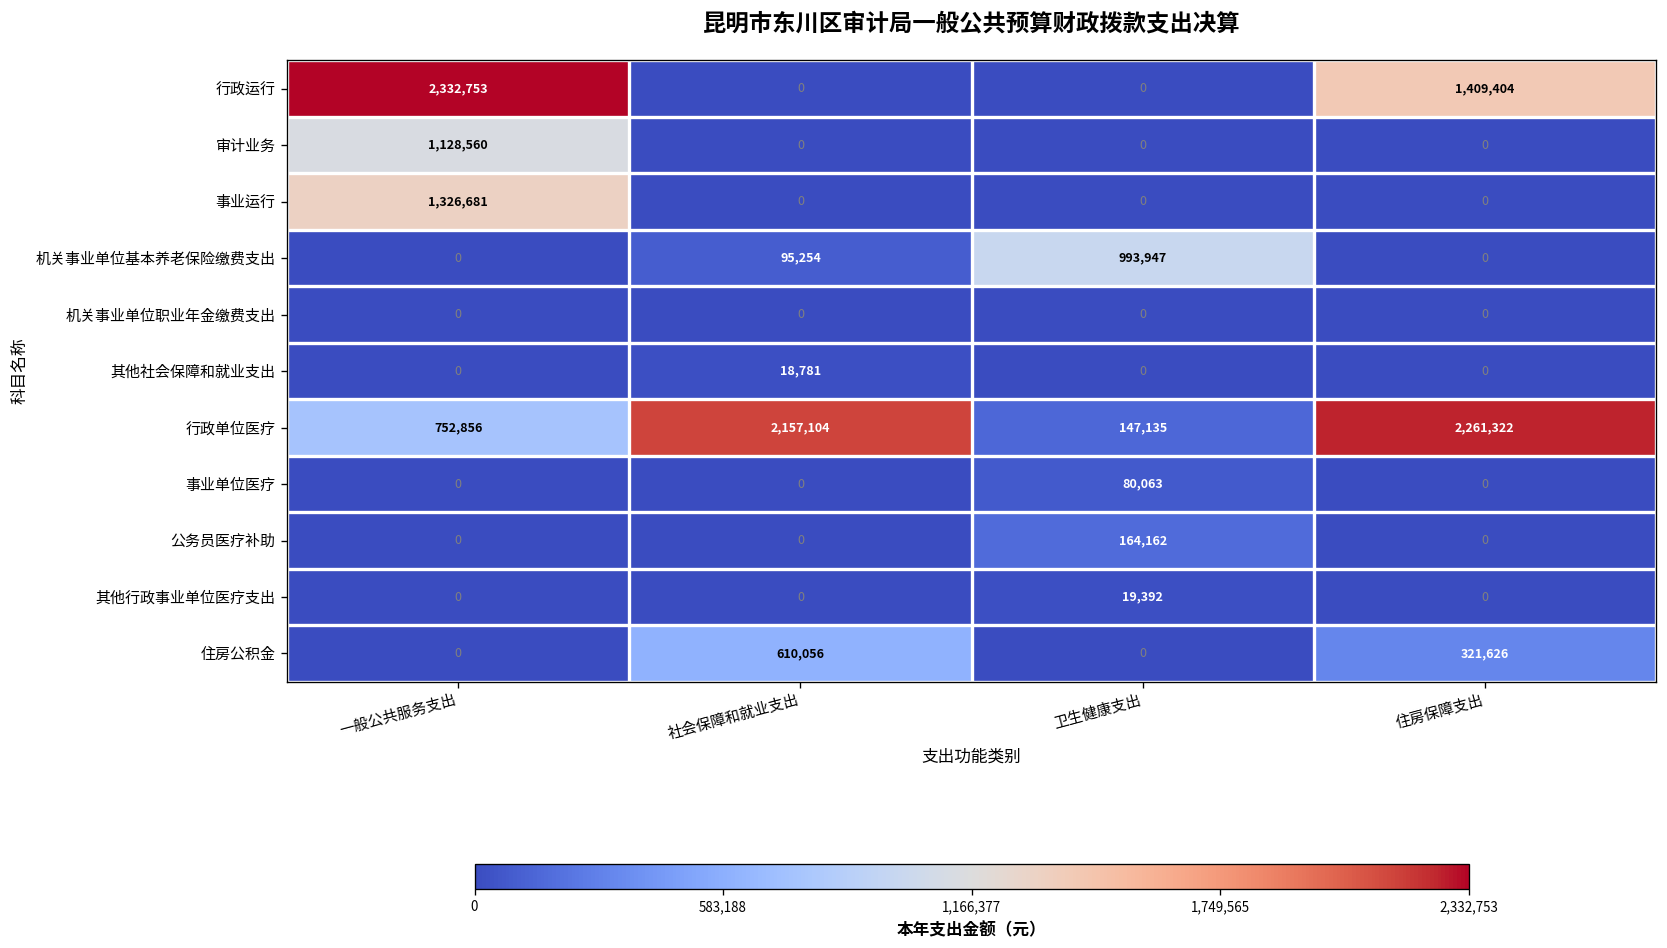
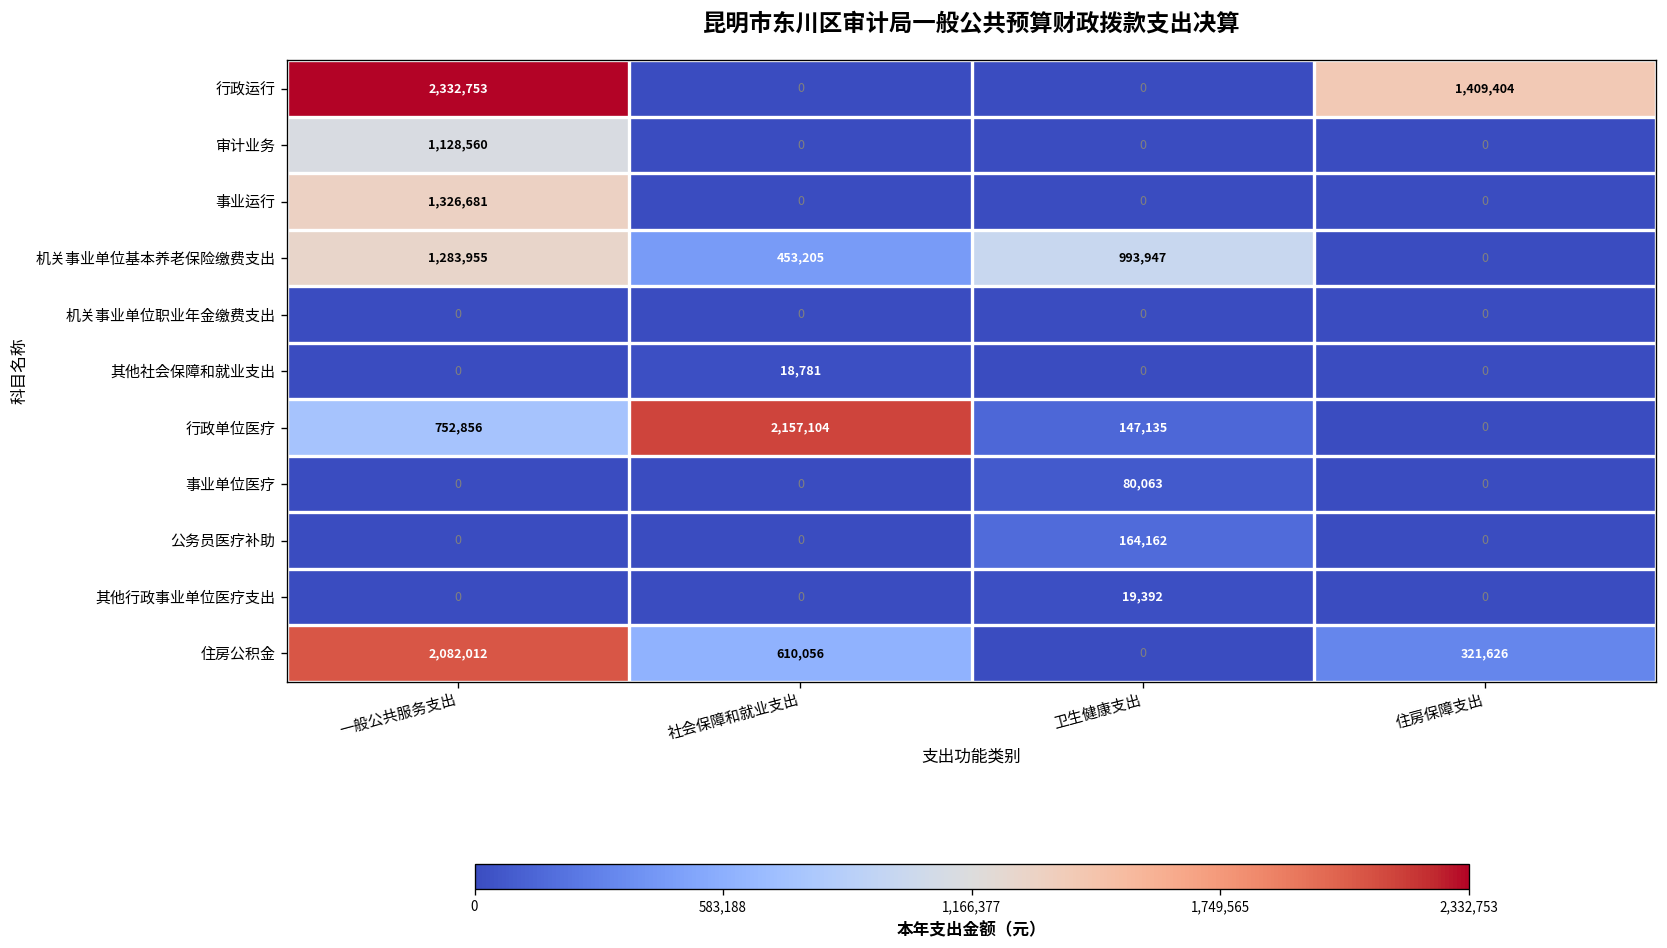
  {
    "行政运行": {
      "一般公共服务支出": "2,332,753",
      "社会保障和就业支出": "0",
      "卫生健康支出": "0",
      "住房保障支出": "1,409,404"
    },
    "审计业务": {
      "一般公共服务支出": "1,128,560",
      "社会保障和就业支出": "0",
      "卫生健康支出": "0",
      "住房保障支出": "0"
    },
    "事业运行": {
      "一般公共服务支出": "1,326,681",
      "社会保障和就业支出": "0",
      "卫生健康支出": "0",
      "住房保障支出": "0"
    },
    "机关事业单位基本养老保险缴费支出": {
-     "一般公共服务支出": "0",
-     "社会保障和就业支出": "95,254",
+     "一般公共服务支出": "1,283,955",
+     "社会保障和就业支出": "453,205",
      "卫生健康支出": "993,947",
      "住房保障支出": "0"
    },
    "机关事业单位职业年金缴费支出": {
      "一般公共服务支出": "0",
      "社会保障和就业支出": "0",
      "卫生健康支出": "0",
      "住房保障支出": "0"
    },
    "其他社会保障和就业支出": {
      "一般公共服务支出": "0",
      "社会保障和就业支出": "18,781",
      "卫生健康支出": "0",
      "住房保障支出": "0"
    },
    "行政单位医疗": {
      "一般公共服务支出": "752,856",
      "社会保障和就业支出": "2,157,104",
      "卫生健康支出": "147,135",
-     "住房保障支出": "2,261,322"
+     "住房保障支出": "0"
    },
    "事业单位医疗": {
      "一般公共服务支出": "0",
      "社会保障和就业支出": "0",
      "卫生健康支出": "80,063",
      "住房保障支出": "0"
    },
    "公务员医疗补助": {
      "一般公共服务支出": "0",
      "社会保障和就业支出": "0",
      "卫生健康支出": "164,162",
      "住房保障支出": "0"
    },
    "其他行政事业单位医疗支出": {
      "一般公共服务支出": "0",
      "社会保障和就业支出": "0",
      "卫生健康支出": "19,392",
      "住房保障支出": "0"
    },
    "住房公积金": {
-     "一般公共服务支出": "0",
+     "一般公共服务支出": "2,082,012",
      "社会保障和就业支出": "610,056",
      "卫生健康支出": "0",
      "住房保障支出": "321,626"
    }
  }
